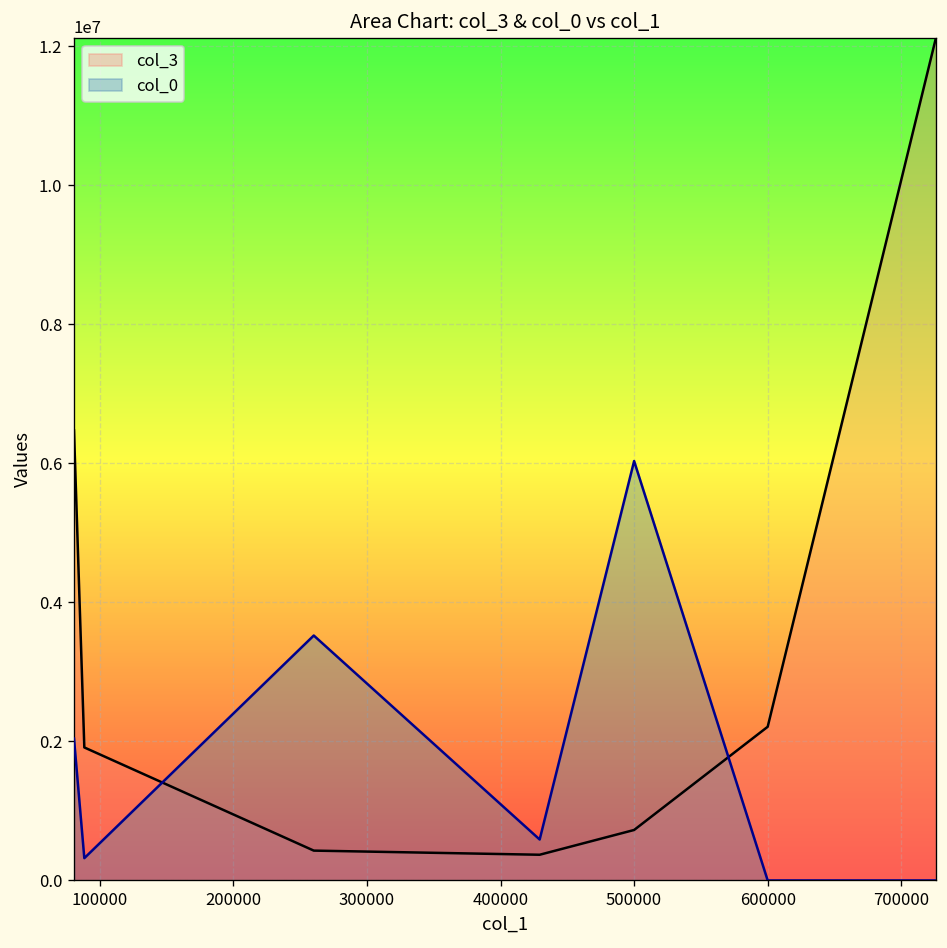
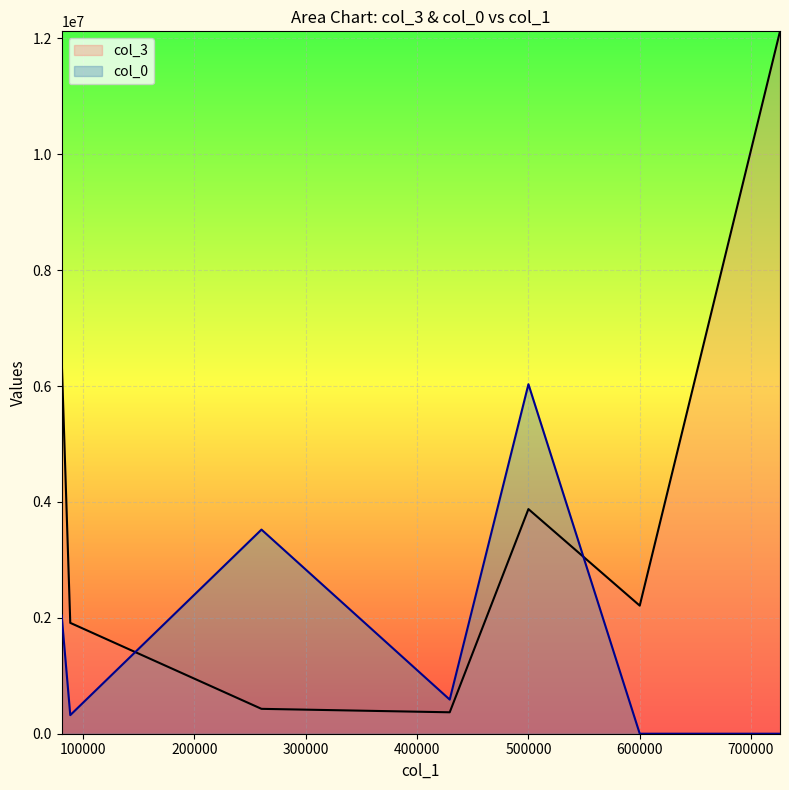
  {
    "col_3": {
-     "500000": 700000,
+     "500000": 3900000,
      "600000": 2200000
    },
    "col_0": {
      "500000": 6000000,
      "600000": 0
    }
  }
